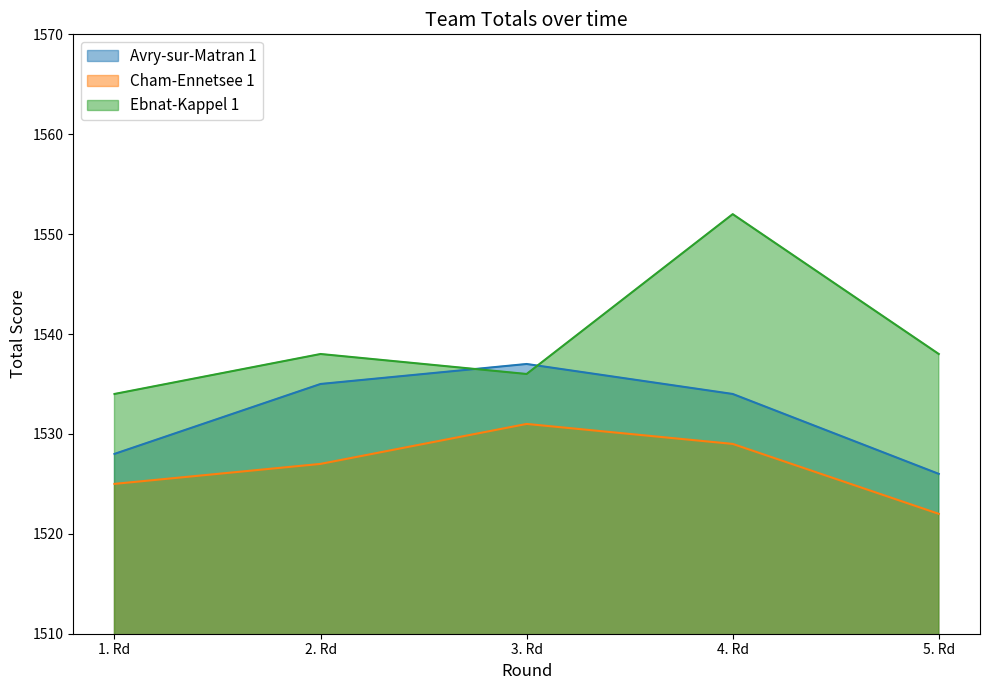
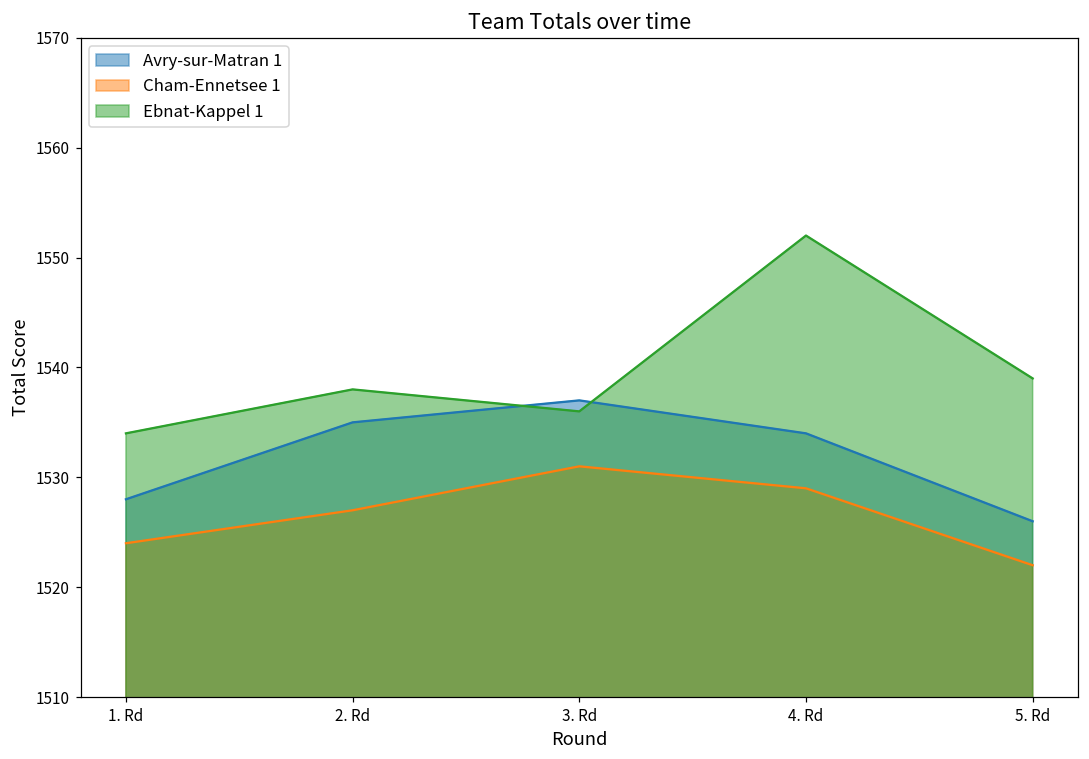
  {
    "Avry-sur-Matran 1": {
      "1. Rd": 1528,
      "2. Rd": 1535,
      "3. Rd": 1537,
      "4. Rd": 1534,
      "5. Rd": 1526
    },
    "Cham-Ennetsee 1": {
-     "1. Rd": 1525,
+     "1. Rd": 1524,
      "2. Rd": 1527,
      "3. Rd": 1531,
      "4. Rd": 1529,
      "5. Rd": 1522
    },
    "Ebnat-Kappel 1": {
      "1. Rd": 1534,
      "2. Rd": 1538,
      "3. Rd": 1536,
      "4. Rd": 1552,
-     "5. Rd": 1538
+     "5. Rd": 1539
    }
  }
